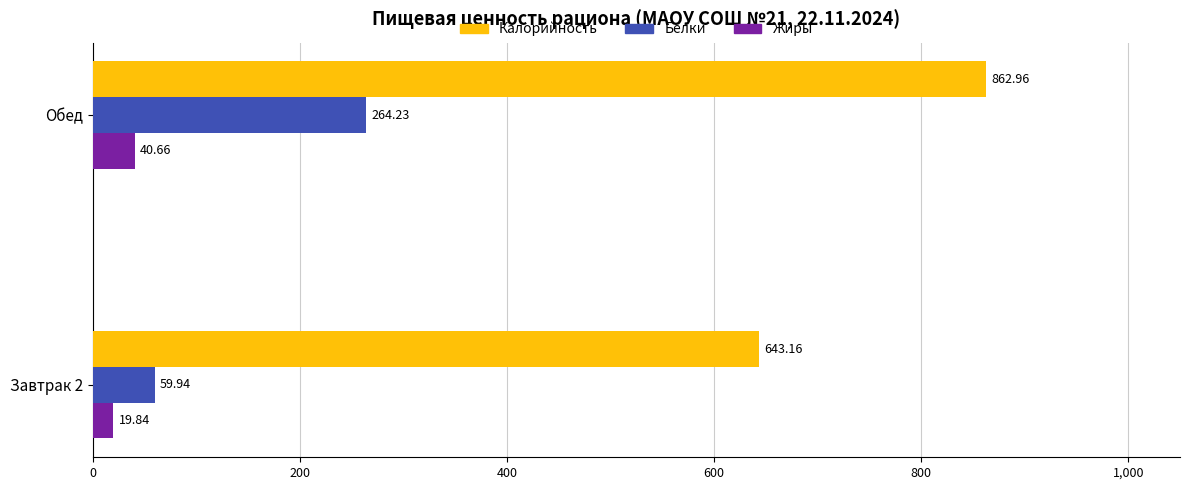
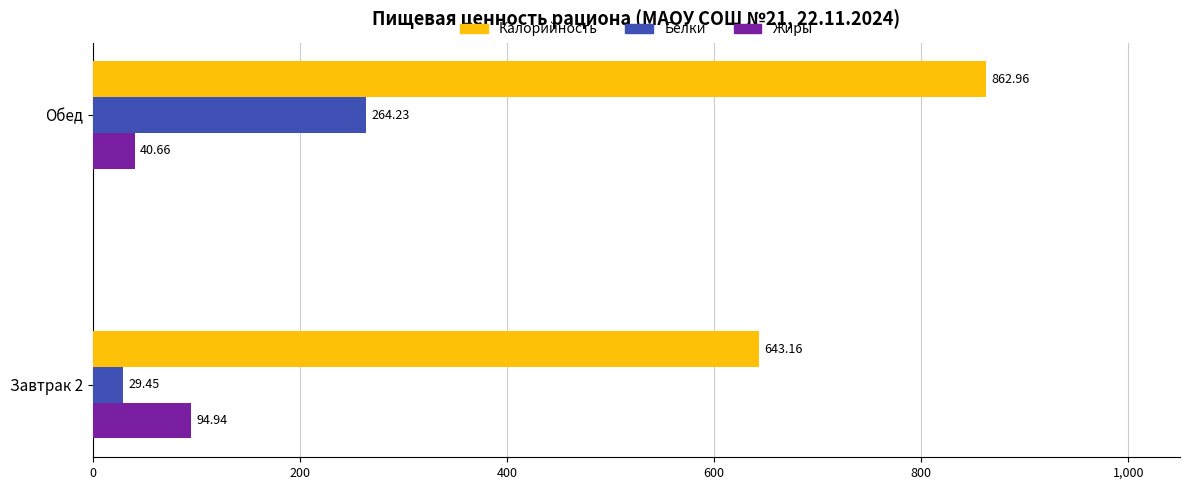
  {
    "Калорийность": {
      "Обед": 862.96,
      "Завтрак 2": 643.16
    },
    "Белки": {
      "Обед": 264.23,
-     "Завтрак 2": 59.94
+     "Завтрак 2": 29.45
    },
    "Жиры": {
      "Обед": 40.66,
-     "Завтрак 2": 19.84
+     "Завтрак 2": 94.94
    }
  }
